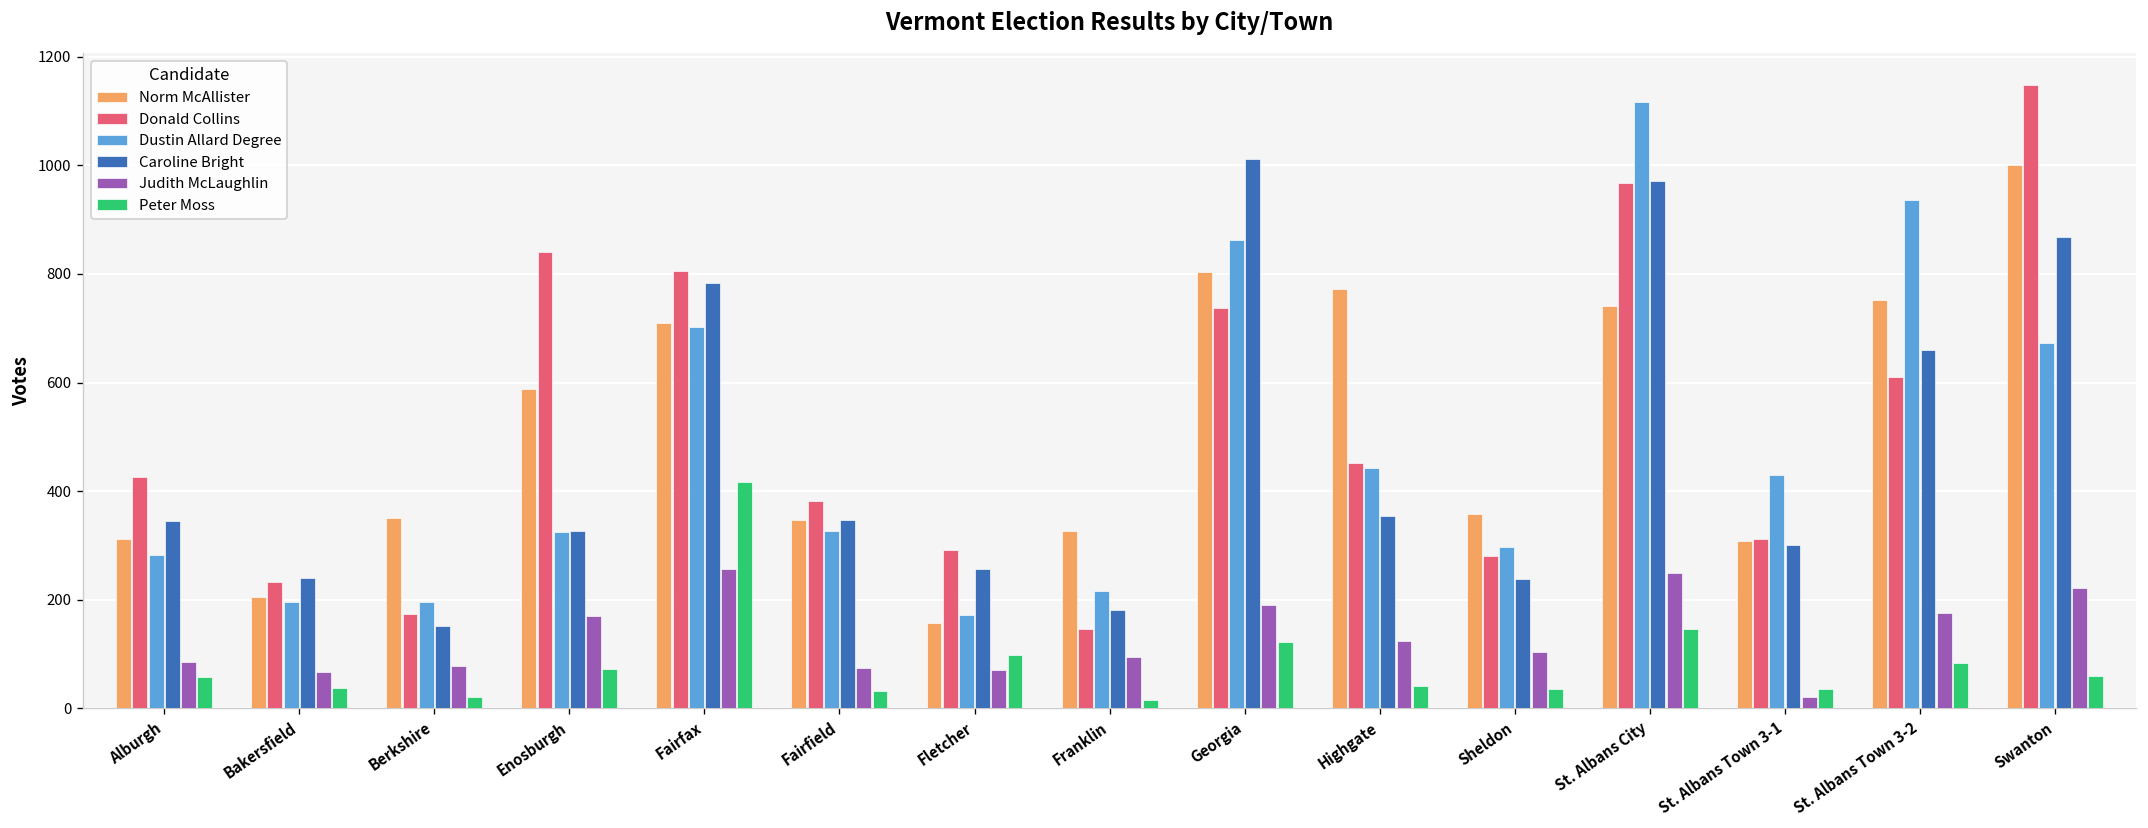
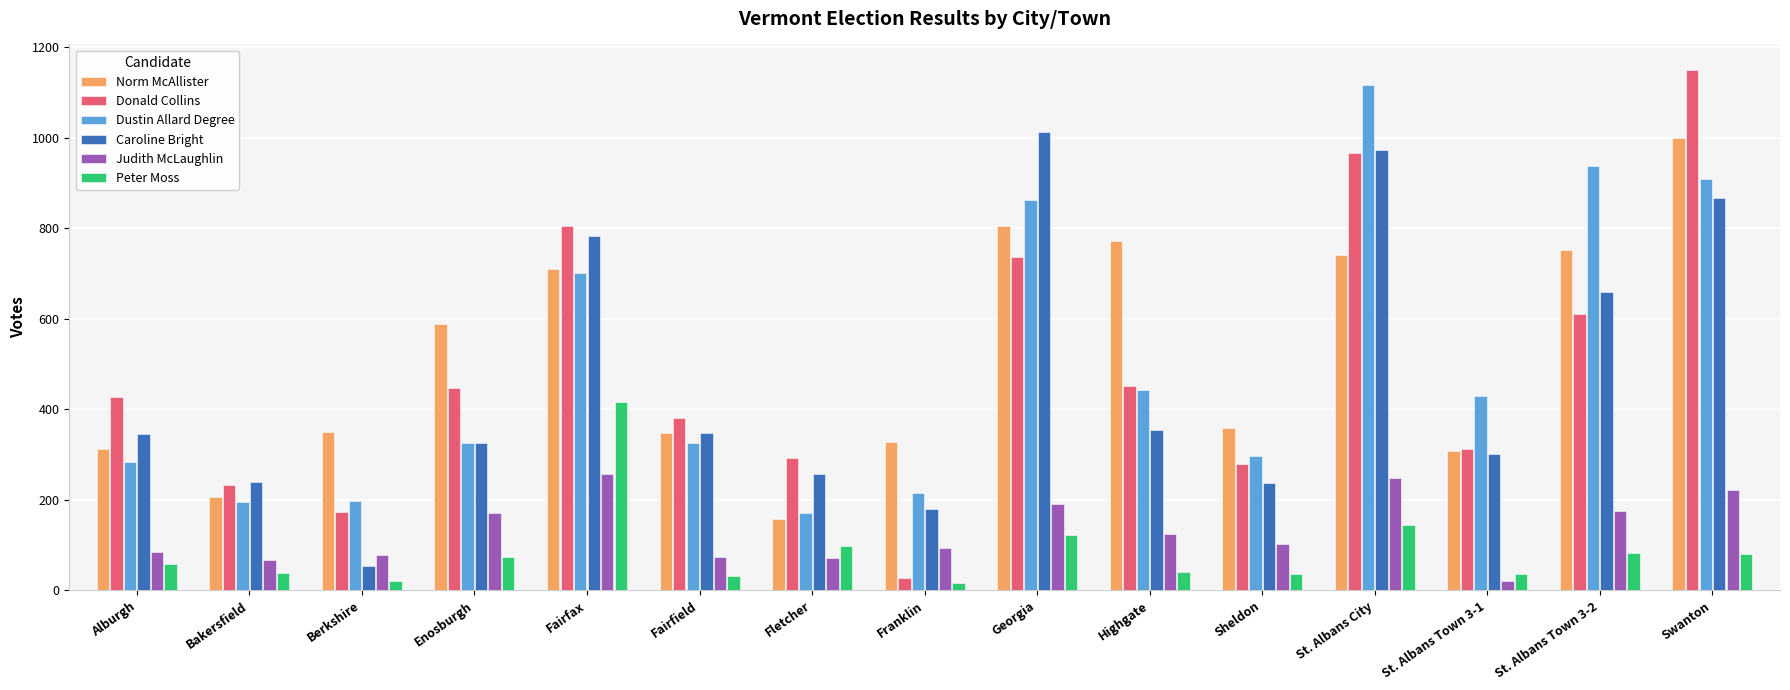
  {
    "Norm McAllister": {
      "Alburgh": 310,
      "Bakersfield": 210,
      "Berkshire": 350,
      "Enosburgh": 590,
      "Fairfax": 710,
      "Fairfield": 350,
      "Fletcher": 160,
      "Franklin": 330,
      "Georgia": 800,
      "Highgate": 770,
      "Sheldon": 360,
      "St. Albans City": 740,
      "St. Albans Town 3-1": 310,
      "St. Albans Town 3-2": 750,
      "Swanton": 1000
    },
    "Donald Collins": {
      "Alburgh": 430,
      "Bakersfield": 230,
      "Berkshire": 170,
-     "Enosburgh": 840,
+     "Enosburgh": 450,
      "Fairfax": 810,
      "Fairfield": 380,
      "Fletcher": 290,
-     "Franklin": 150,
+     "Franklin": 30,
      "Georgia": 740,
      "Highgate": 450,
      "Sheldon": 280,
      "St. Albans City": 970,
      "St. Albans Town 3-1": 310,
      "St. Albans Town 3-2": 610,
      "Swanton": 1150
    },
    "Dustin Allard Degree": {
      "Alburgh": 280,
      "Bakersfield": 200,
      "Berkshire": 200,
      "Enosburgh": 330,
      "Fairfax": 700,
      "Fairfield": 330,
      "Fletcher": 170,
      "Franklin": 220,
      "Georgia": 860,
      "Highgate": 440,
      "Sheldon": 300,
      "St. Albans City": 1120,
      "St. Albans Town 3-1": 430,
      "St. Albans Town 3-2": 940,
-     "Swanton": 670
+     "Swanton": 910
    },
    "Caroline Bright": {
      "Alburgh": 350,
      "Bakersfield": 240,
-     "Berkshire": 150,
+     "Berkshire": 50,
      "Enosburgh": 330,
      "Fairfax": 780,
      "Fairfield": 350,
      "Fletcher": 260,
      "Franklin": 180,
      "Georgia": 1010,
      "Highgate": 350,
      "Sheldon": 240,
      "St. Albans City": 970,
      "St. Albans Town 3-1": 300,
      "St. Albans Town 3-2": 660,
      "Swanton": 870
    },
    "Judith McLaughlin": {
      "Alburgh": 90,
      "Bakersfield": 70,
      "Berkshire": 80,
      "Enosburgh": 170,
      "Fairfax": 260,
      "Fairfield": 70,
      "Fletcher": 70,
      "Franklin": 90,
      "Georgia": 190,
      "Highgate": 120,
      "Sheldon": 100,
      "St. Albans City": 250,
      "St. Albans Town 3-1": 20,
      "St. Albans Town 3-2": 180,
      "Swanton": 220
    },
    "Peter Moss": {
      "Alburgh": 60,
      "Bakersfield": 40,
      "Berkshire": 20,
      "Enosburgh": 70,
      "Fairfax": 420,
      "Fairfield": 30,
      "Fletcher": 100,
      "Franklin": 20,
      "Georgia": 120,
      "Highgate": 40,
      "Sheldon": 40,
      "St. Albans City": 150,
      "St. Albans Town 3-1": 40,
      "St. Albans Town 3-2": 80,
-     "Swanton": 60
+     "Swanton": 80
    }
  }
